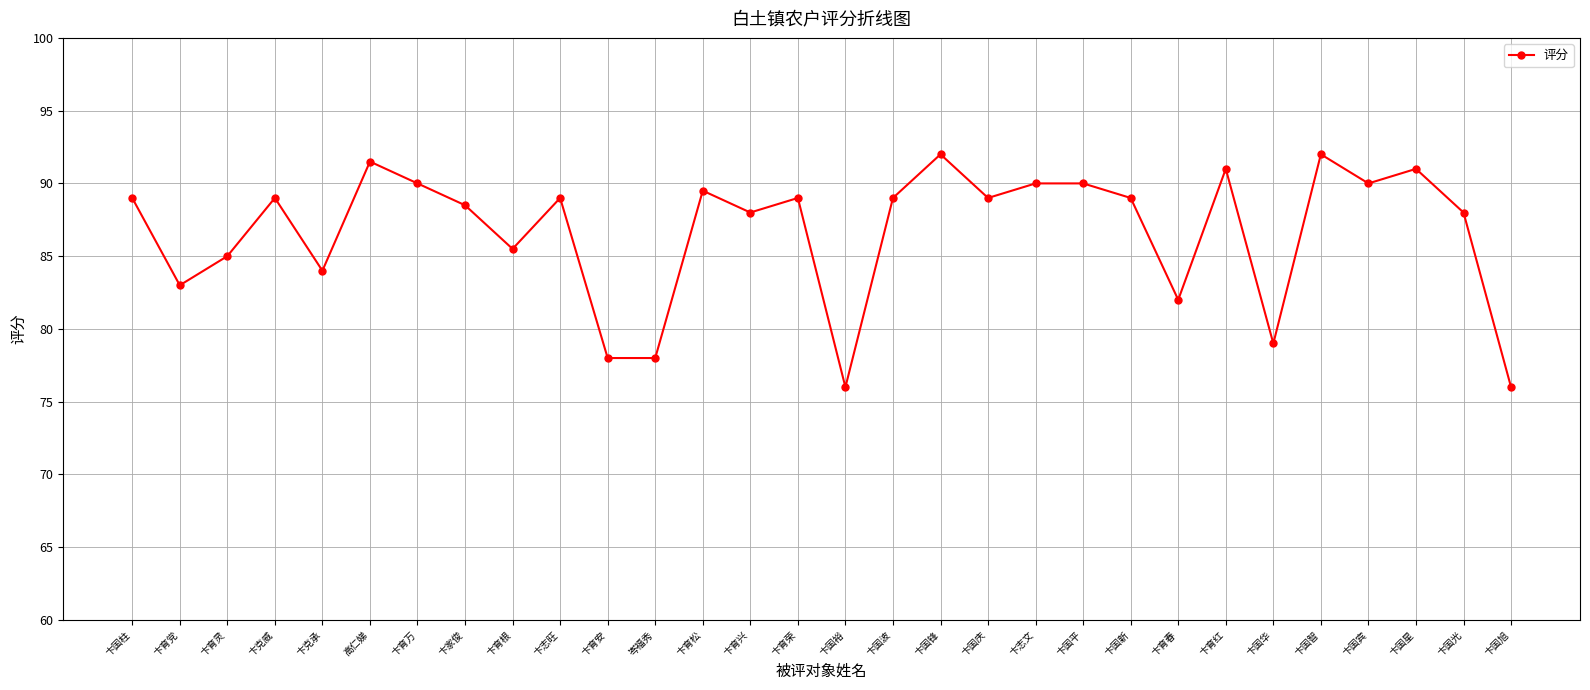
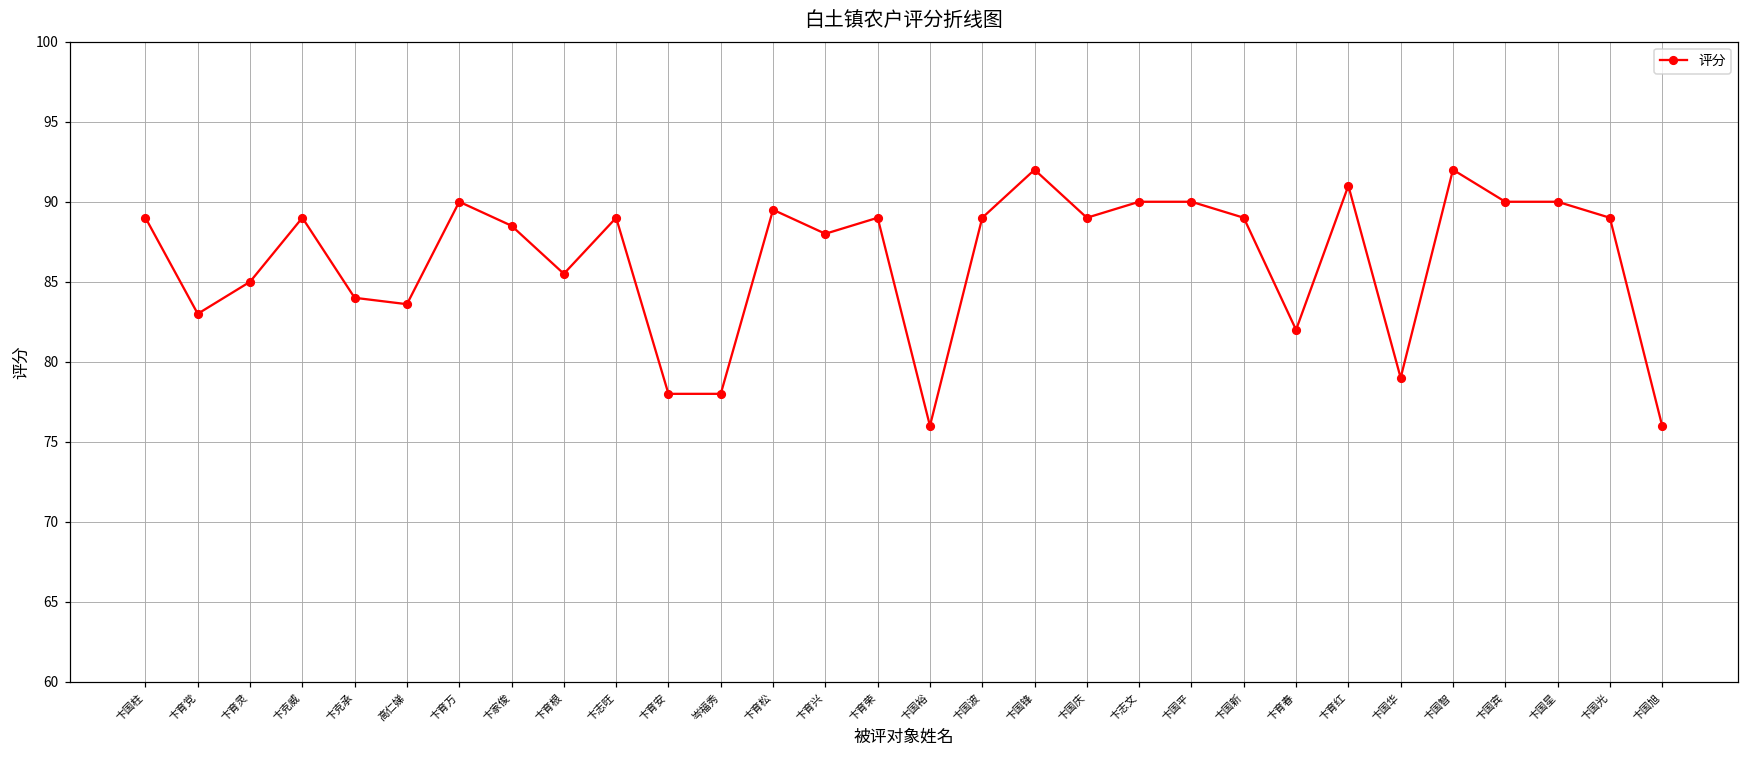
  {
    "卞国柱": 89.0,
    "卞育党": 83.0,
    "卞育灵": 85.0,
    "卞克威": 89.0,
    "卞克承": 84.0,
-   "高仁娣": 91.5,
+   "高仁娣": 83.6,
    "卞育万": 90.0,
    "卞家俊": 88.5,
    "卞育根": 85.5,
    "卞志旺": 89.0,
    "卞育安": 78.0,
    "岑福秀": 78.0,
    "卞育松": 89.5,
    "卞育兴": 88.0,
    "卞育荣": 89.0,
    "卞国裕": 76.0,
    "卞国波": 89.0,
    "卞国锋": 92.0,
    "卞国庆": 89.0,
    "卞志文": 90.0,
    "卞国平": 90.0,
    "卞国新": 89.0,
    "卞育春": 82.0,
    "卞育红": 91.0,
    "卞国华": 79.0,
    "卞国智": 92.0,
    "卞国宾": 90.0,
-   "卞国星": 91,
-   "卞国光": 88,
+   "卞国星": 90,
+   "卞国光": 89,
    "卞国旭": 76.0
  }
